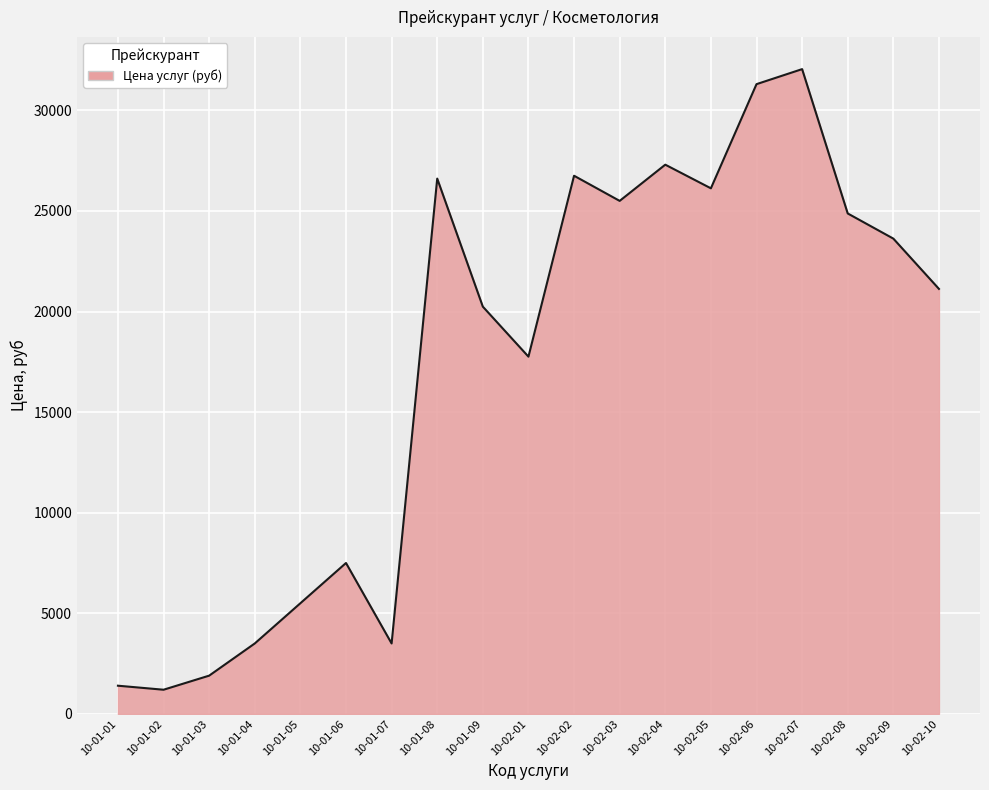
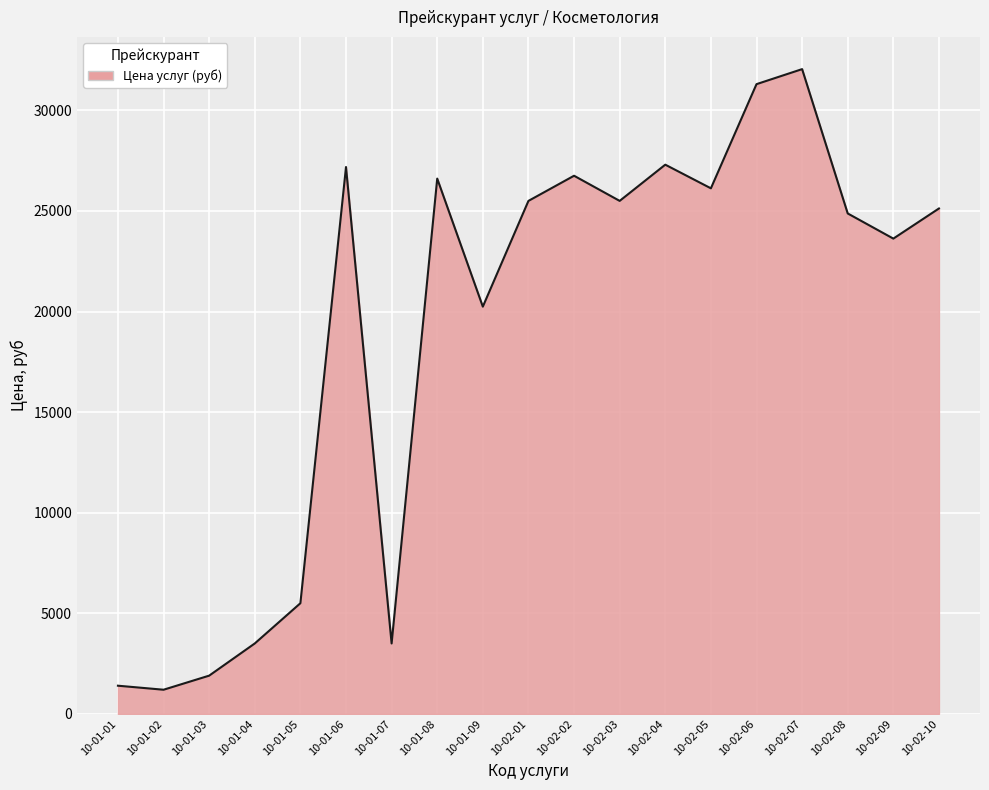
  {
    "10-01-01": 1400,
    "10-01-02": 1200,
    "10-01-03": 1900,
    "10-01-04": 3500,
    "10-01-05": 5500,
-   "10-01-06": 7500,
+   "10-01-06": 27200,
    "10-01-07": 3500,
    "10-01-08": 26600,
    "10-01-09": 20200,
-   "10-02-01": 17800,
+   "10-02-01": 25500,
    "10-02-02": 26800,
    "10-02-03": 25500,
    "10-02-04": 27300,
    "10-02-05": 26100,
    "10-02-06": 31300,
    "10-02-07": 32100,
    "10-02-08": 24900,
    "10-02-09": 23600,
-   "10-02-10": 21100
+   "10-02-10": 25100
  }
